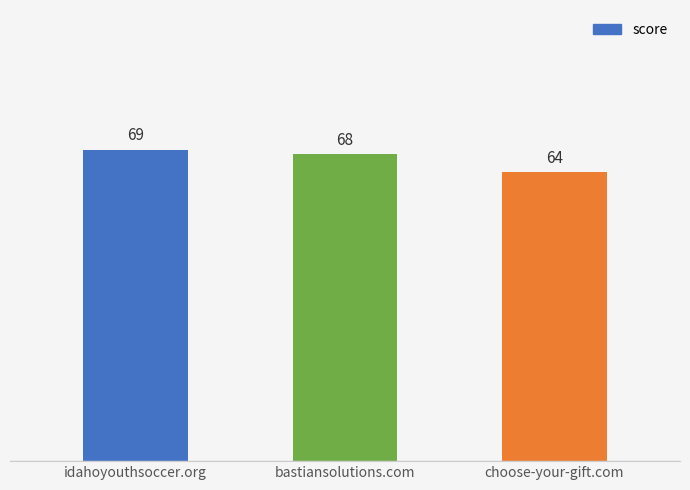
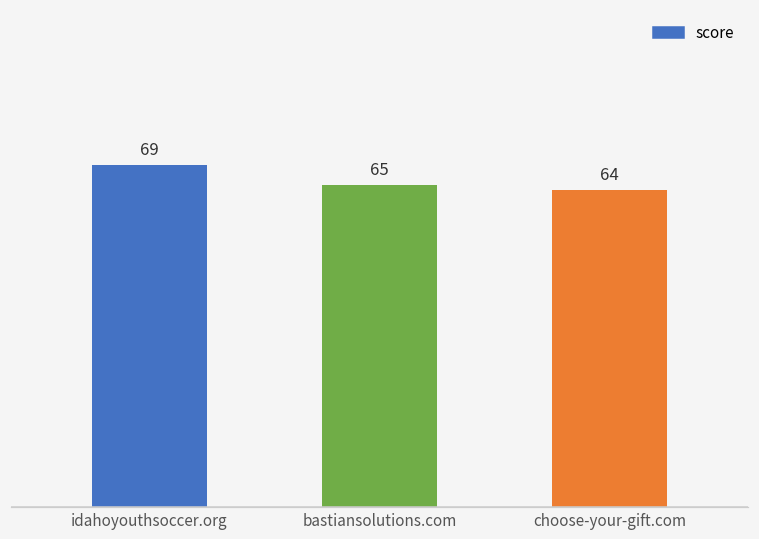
  {
    "idahoyouthsoccer.org": 69,
-   "bastiansolutions.com": 68,
+   "bastiansolutions.com": 65,
    "choose-your-gift.com": 64
  }
